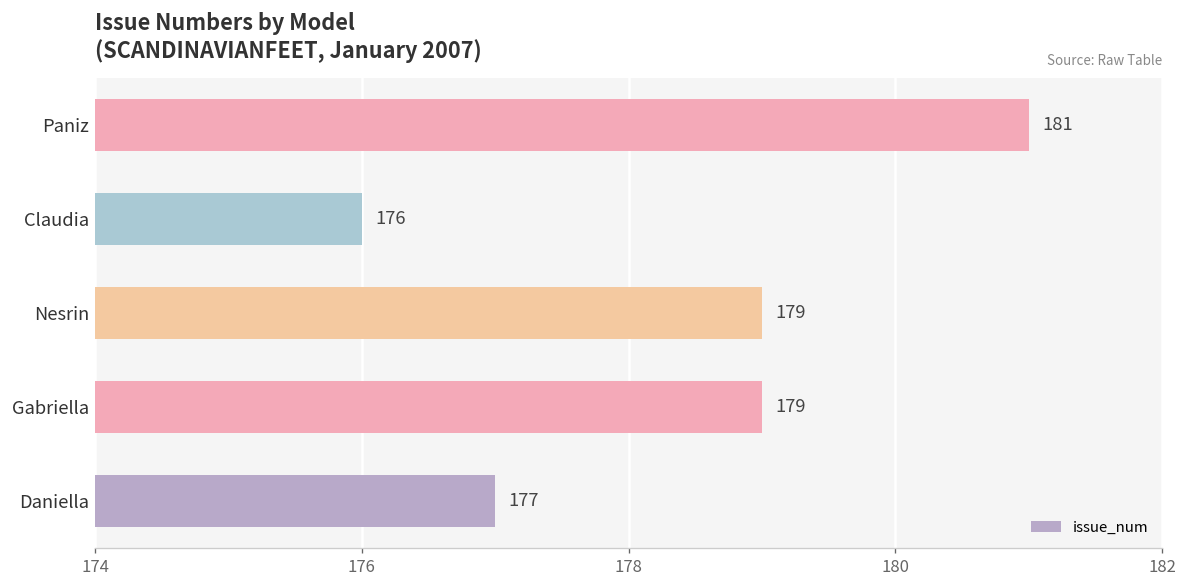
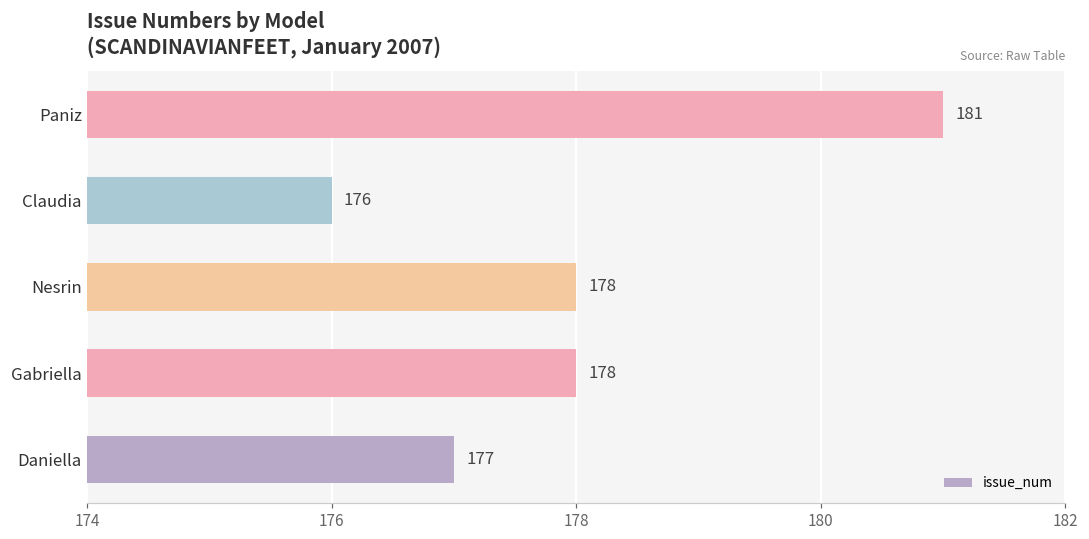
  {
    "Paniz": 181,
    "Claudia": 176,
-   "Nesrin": 179,
-   "Gabriella": 179,
+   "Nesrin": 178,
+   "Gabriella": 178,
    "Daniella": 177
  }
